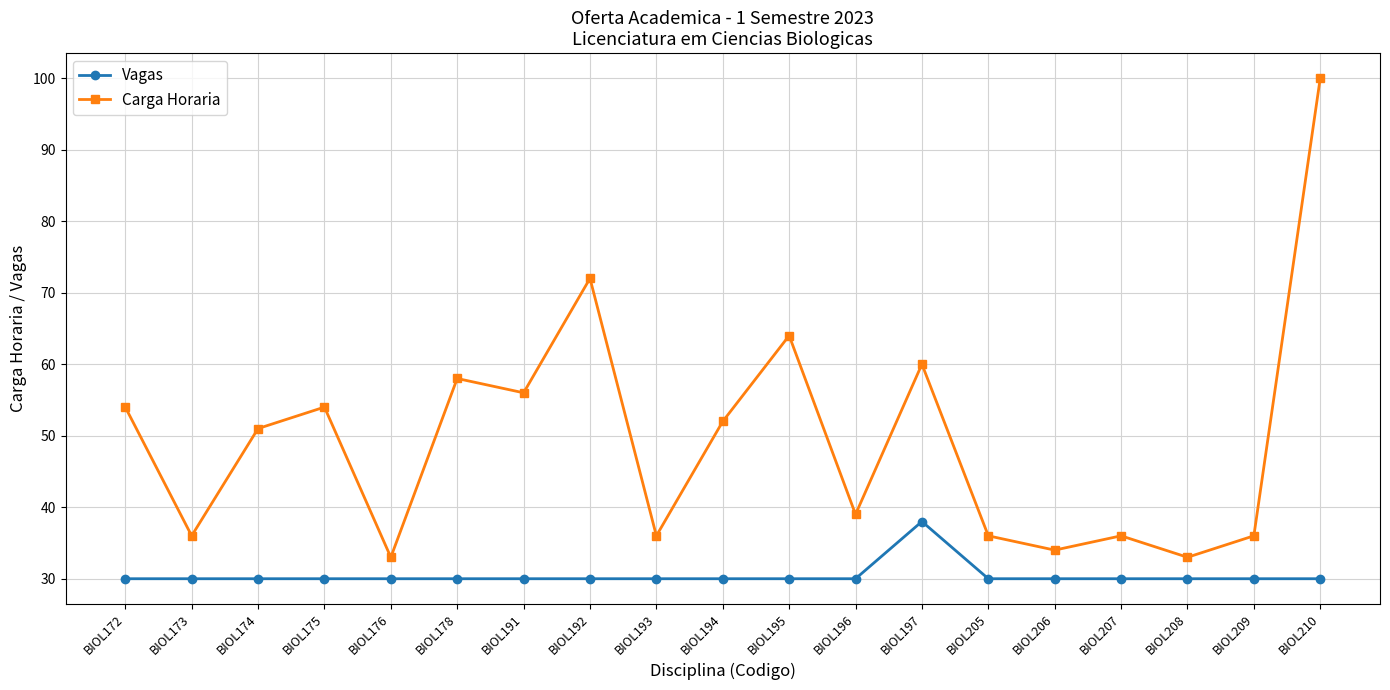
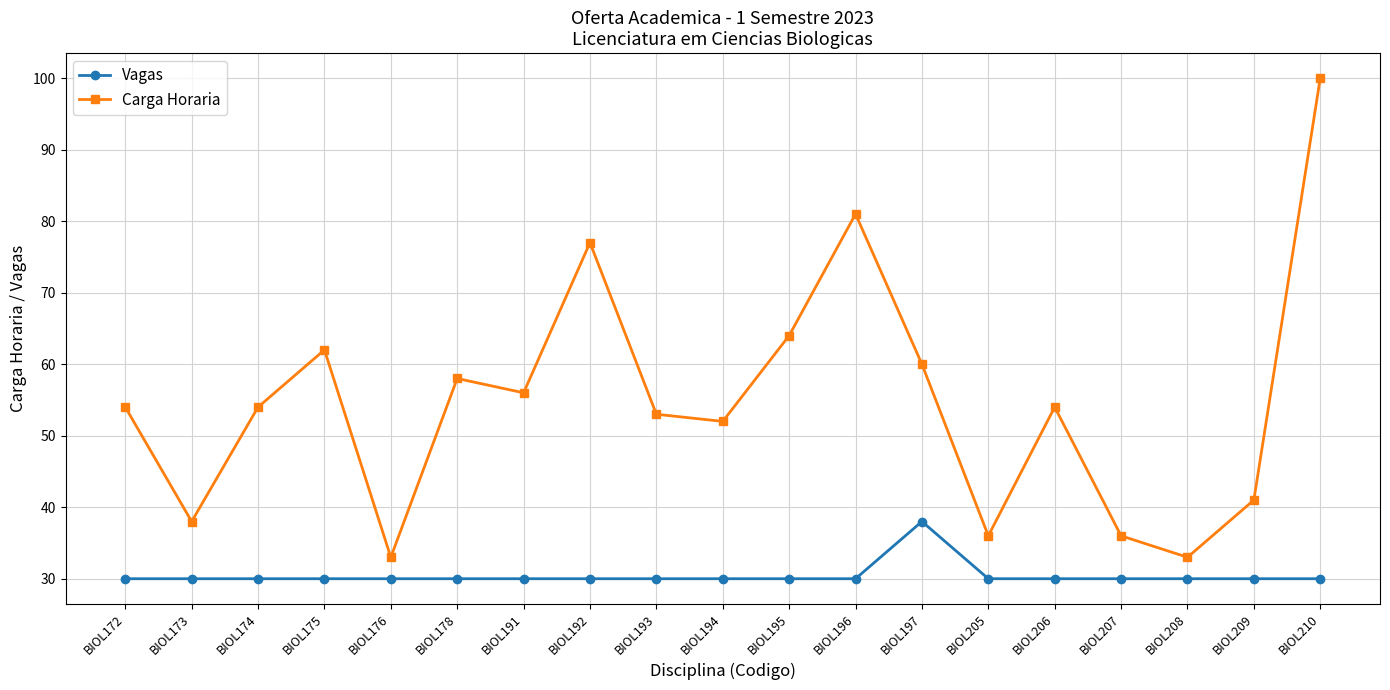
  {
    "Vagas": {
      "BIOL172": 30,
      "BIOL173": 30,
      "BIOL174": 30,
      "BIOL175": 30,
      "BIOL176": 30,
      "BIOL178": 30,
      "BIOL191": 30,
      "BIOL192": 30,
      "BIOL193": 30,
      "BIOL194": 30,
      "BIOL195": 30,
      "BIOL196": 30,
      "BIOL197": 38,
      "BIOL205": 30,
      "BIOL206": 30,
      "BIOL207": 30,
      "BIOL208": 30,
      "BIOL209": 30,
      "BIOL210": 30
    },
    "Carga Horaria": {
      "BIOL172": 54,
-     "BIOL173": 36,
-     "BIOL174": 51,
-     "BIOL175": 54,
+     "BIOL173": 38,
+     "BIOL174": 54,
+     "BIOL175": 62,
      "BIOL176": 33,
      "BIOL178": 58,
      "BIOL191": 56,
-     "BIOL192": 72,
-     "BIOL193": 36,
+     "BIOL192": 77,
+     "BIOL193": 53,
      "BIOL194": 52,
      "BIOL195": 64,
-     "BIOL196": 39,
+     "BIOL196": 81,
      "BIOL197": 60,
      "BIOL205": 36,
-     "BIOL206": 34,
+     "BIOL206": 54,
      "BIOL207": 36,
      "BIOL208": 33,
-     "BIOL209": 36,
+     "BIOL209": 41,
      "BIOL210": 100
    }
  }
